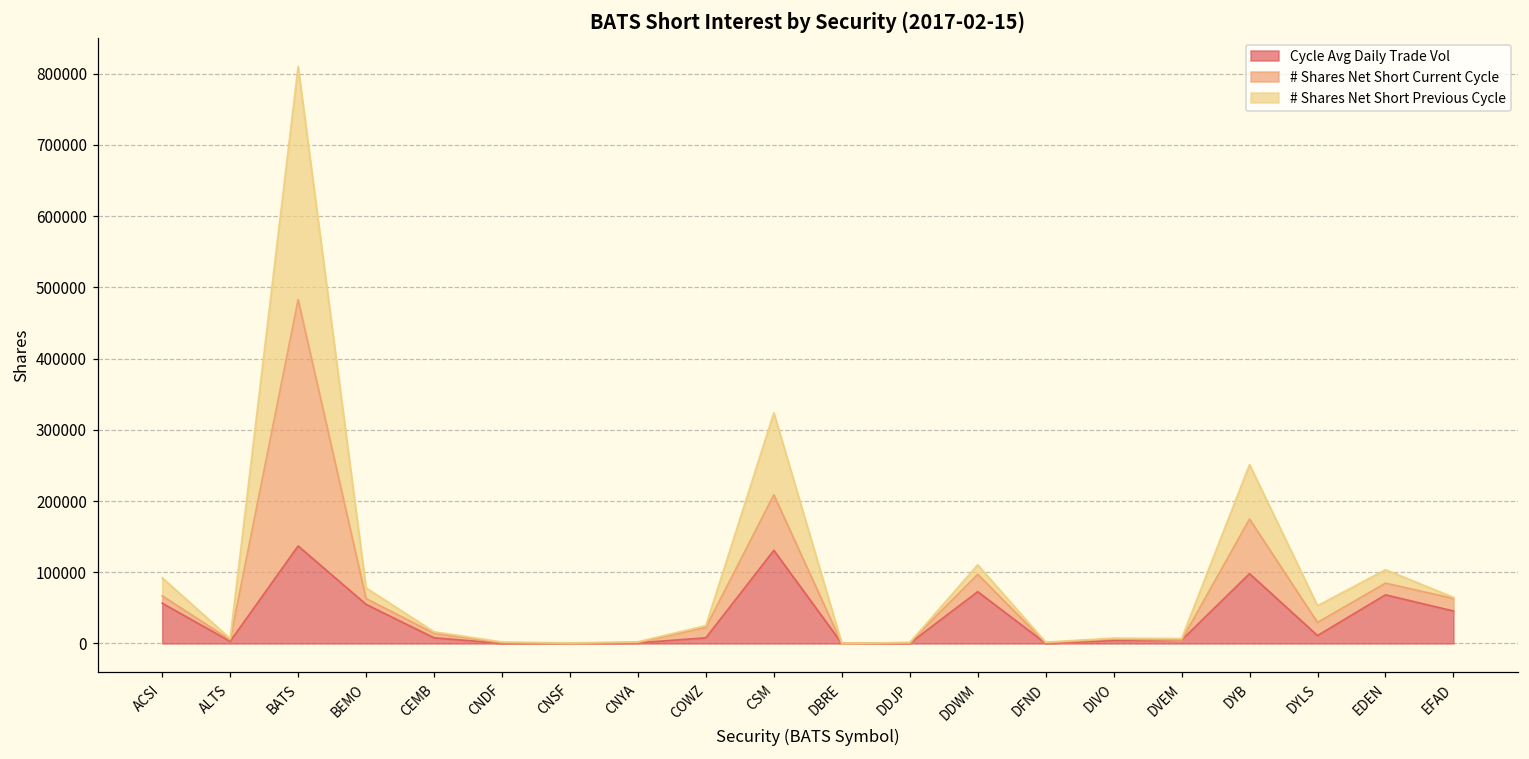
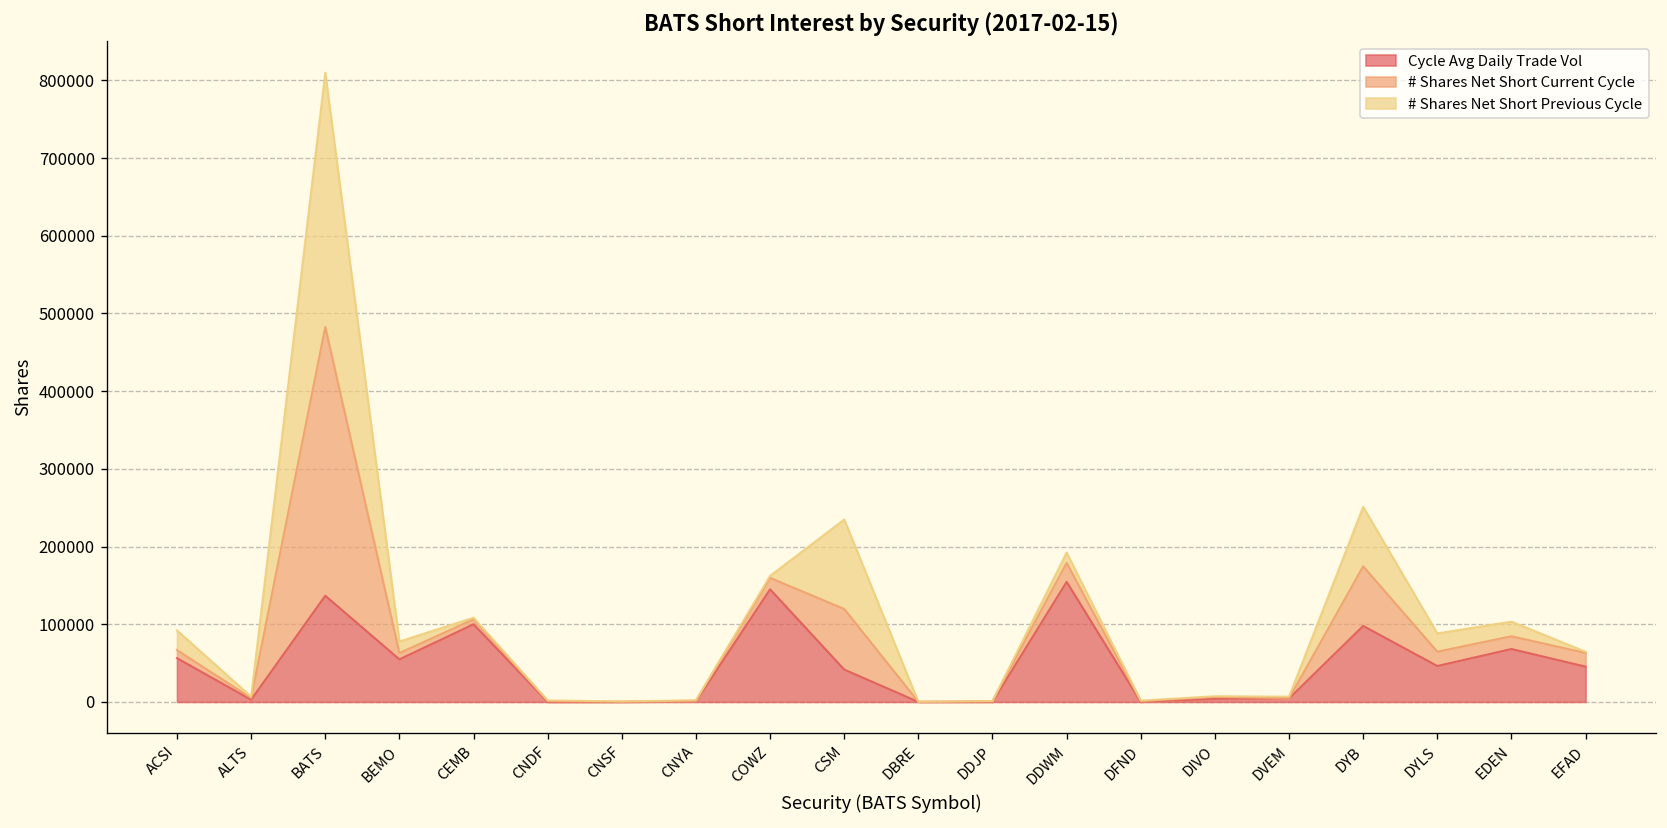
  {
    "Cycle Avg Daily Trade Vol": {
      "ACSI": 60000,
      "BATS": 140000,
      "BEMO": 50000,
-     "CEMB": 10000,
-     "COWZ": 10000,
-     "CSM": 130000,
-     "DDWM": 70000,
+     "CEMB": 100000,
+     "COWZ": 150000,
+     "CSM": 40000,
+     "DDWM": 150000,
      "DYB": 100000,
-     "DYLS": 10000,
+     "DYLS": 50000,
      "EDEN": 70000,
      "EFAD": 50000
    }
  }
